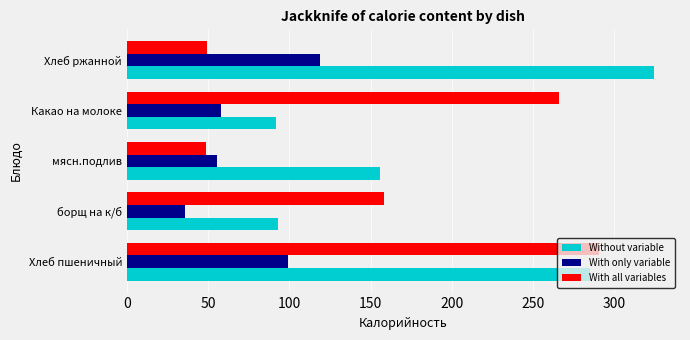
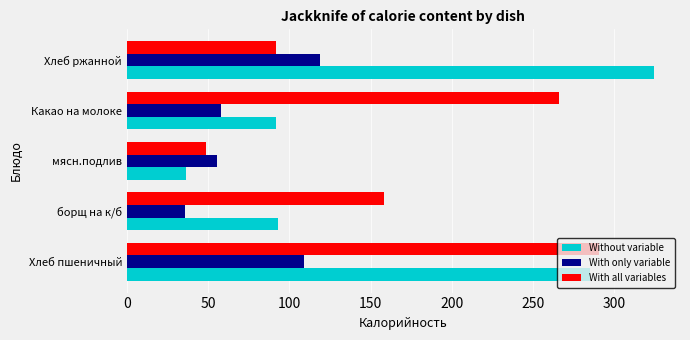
  {
    "Without variable": {
      "Хлеб ржанной": 324,
      "Какао на молоке": 92,
-     "мясн.подлив": 156,
+     "мясн.подлив": 36,
      "борщ на к/б": 93
    },
    "With only variable": {
      "Хлеб ржанной": 119,
      "Какао на молоке": 58,
      "мясн.подлив": 56,
      "борщ на к/б": 36,
-     "Хлеб пшеничный": 99
+     "Хлеб пшеничный": 109
    },
    "With all variables": {
-     "Хлеб ржанной": 49,
+     "Хлеб ржанной": 92,
      "Какао на молоке": 266,
      "мясн.подлив": 49,
      "борщ на к/б": 158
    }
  }
